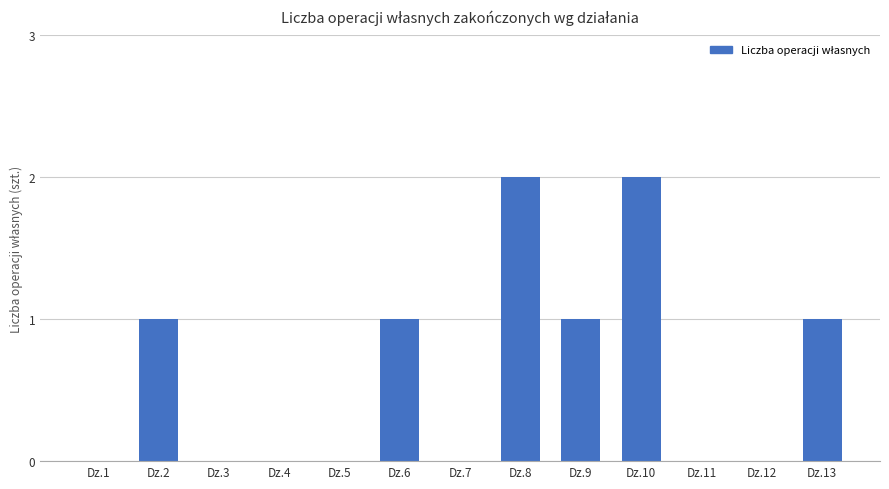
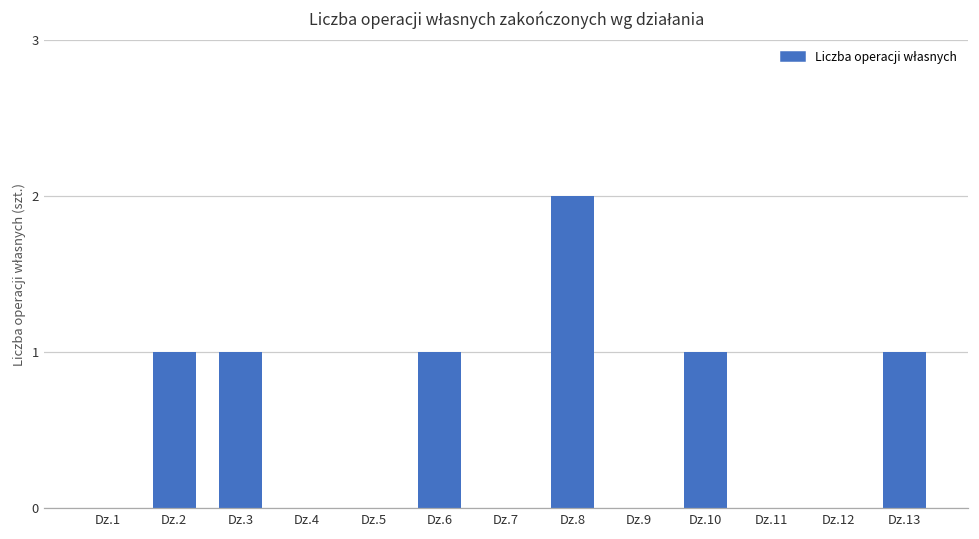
  {
    "Dz.1": 0,
    "Dz.2": 1,
-   "Dz.3": 0,
+   "Dz.3": 1,
    "Dz.4": 0,
    "Dz.5": 0,
    "Dz.6": 1,
    "Dz.7": 0,
    "Dz.8": 2,
-   "Dz.9": 1,
-   "Dz.10": 2,
+   "Dz.9": 0,
+   "Dz.10": 1,
    "Dz.11": 0,
    "Dz.12": 0,
    "Dz.13": 1
  }
